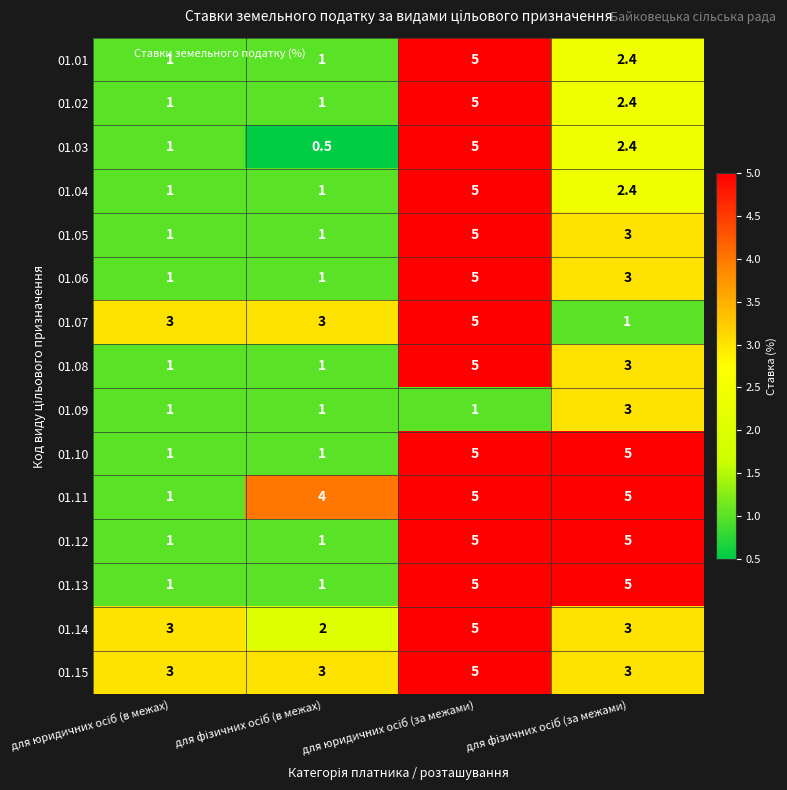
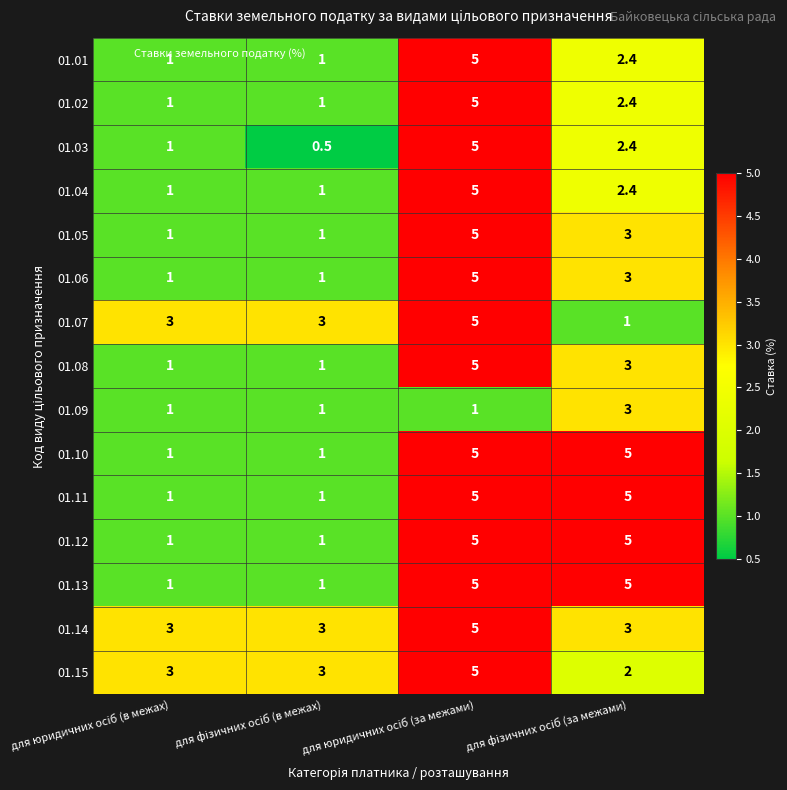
  {
    "01.01": {
      "для фізичних осіб (в межах)": 1,
      "для юридичних осіб (за межами)": 5,
      "для фізичних осіб (за межами)": 2.4
    },
    "01.02": {
      "для юридичних осіб (в межах)": 1,
      "для фізичних осіб (в межах)": 1,
      "для юридичних осіб (за межами)": 5,
      "для фізичних осіб (за межами)": 2.4
    },
    "01.03": {
      "для юридичних осіб (в межах)": 1,
      "для фізичних осіб (в межах)": 0.5,
      "для юридичних осіб (за межами)": 5,
      "для фізичних осіб (за межами)": 2.4
    },
    "01.04": {
      "для юридичних осіб (в межах)": 1,
      "для фізичних осіб (в межах)": 1,
      "для юридичних осіб (за межами)": 5,
      "для фізичних осіб (за межами)": 2.4
    },
    "01.05": {
      "для юридичних осіб (в межах)": 1,
      "для фізичних осіб (в межах)": 1,
      "для юридичних осіб (за межами)": 5,
      "для фізичних осіб (за межами)": 3
    },
    "01.06": {
      "для юридичних осіб (в межах)": 1,
      "для фізичних осіб (в межах)": 1,
      "для юридичних осіб (за межами)": 5,
      "для фізичних осіб (за межами)": 3
    },
    "01.07": {
      "для юридичних осіб (в межах)": 3,
      "для фізичних осіб (в межах)": 3,
      "для юридичних осіб (за межами)": 5,
      "для фізичних осіб (за межами)": 1
    },
    "01.08": {
      "для юридичних осіб (в межах)": 1,
      "для фізичних осіб (в межах)": 1,
      "для юридичних осіб (за межами)": 5,
      "для фізичних осіб (за межами)": 3
    },
    "01.09": {
      "для юридичних осіб (в межах)": 1,
      "для фізичних осіб (в межах)": 1,
      "для юридичних осіб (за межами)": 1,
      "для фізичних осіб (за межами)": 3
    },
    "01.10": {
      "для юридичних осіб (в межах)": 1,
      "для фізичних осіб (в межах)": 1,
      "для юридичних осіб (за межами)": 5,
      "для фізичних осіб (за межами)": 5
    },
    "01.11": {
      "для юридичних осіб (в межах)": 1,
-     "для фізичних осіб (в межах)": 4,
+     "для фізичних осіб (в межах)": 1,
      "для юридичних осіб (за межами)": 5,
      "для фізичних осіб (за межами)": 5
    },
    "01.12": {
      "для юридичних осіб (в межах)": 1,
      "для фізичних осіб (в межах)": 1,
      "для юридичних осіб (за межами)": 5,
      "для фізичних осіб (за межами)": 5
    },
    "01.13": {
      "для юридичних осіб (в межах)": 1,
      "для фізичних осіб (в межах)": 1,
      "для юридичних осіб (за межами)": 5,
      "для фізичних осіб (за межами)": 5
    },
    "01.14": {
      "для юридичних осіб (в межах)": 3,
-     "для фізичних осіб (в межах)": 2,
+     "для фізичних осіб (в межах)": 3,
      "для юридичних осіб (за межами)": 5,
      "для фізичних осіб (за межами)": 3
    },
    "01.15": {
      "для юридичних осіб (в межах)": 3,
      "для фізичних осіб (в межах)": 3,
      "для юридичних осіб (за межами)": 5,
-     "для фізичних осіб (за межами)": 3
+     "для фізичних осіб (за межами)": 2
    }
  }
